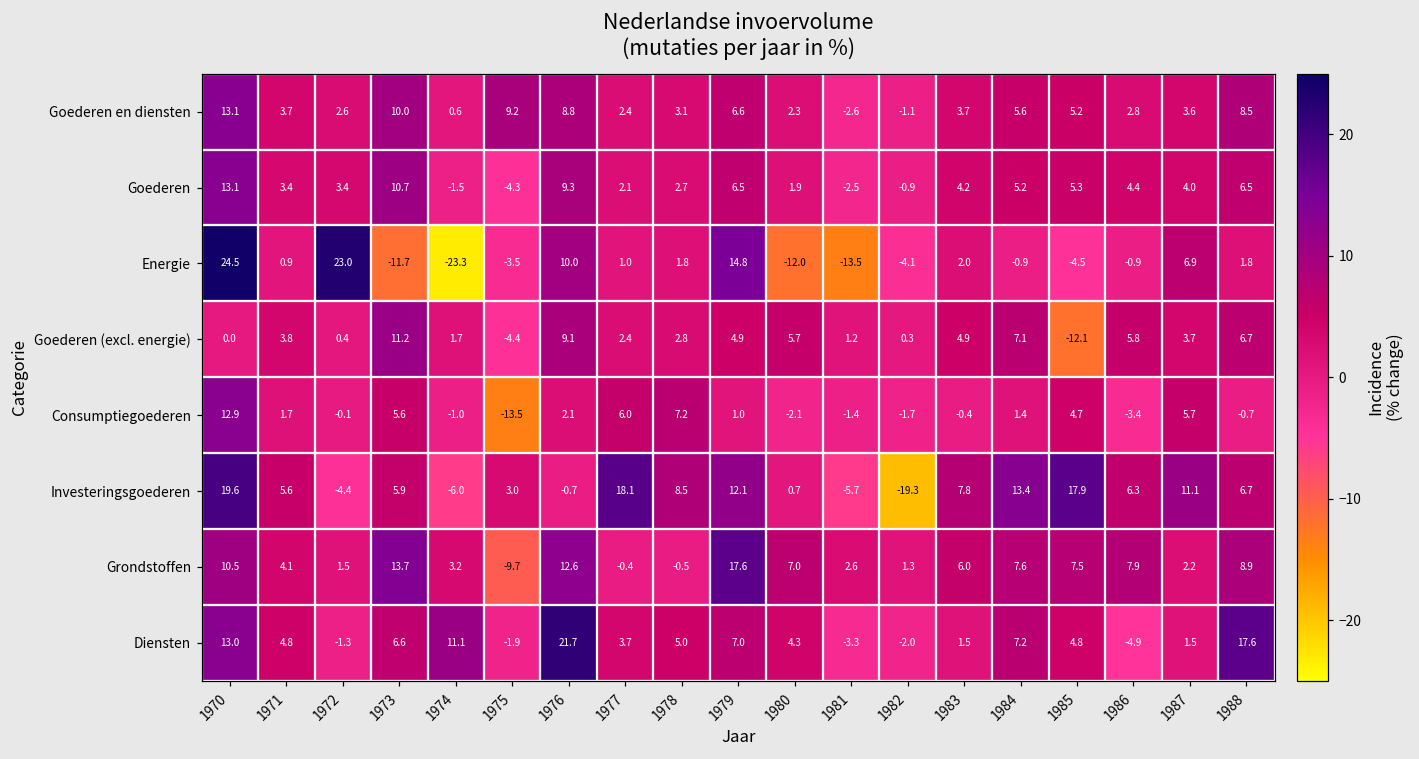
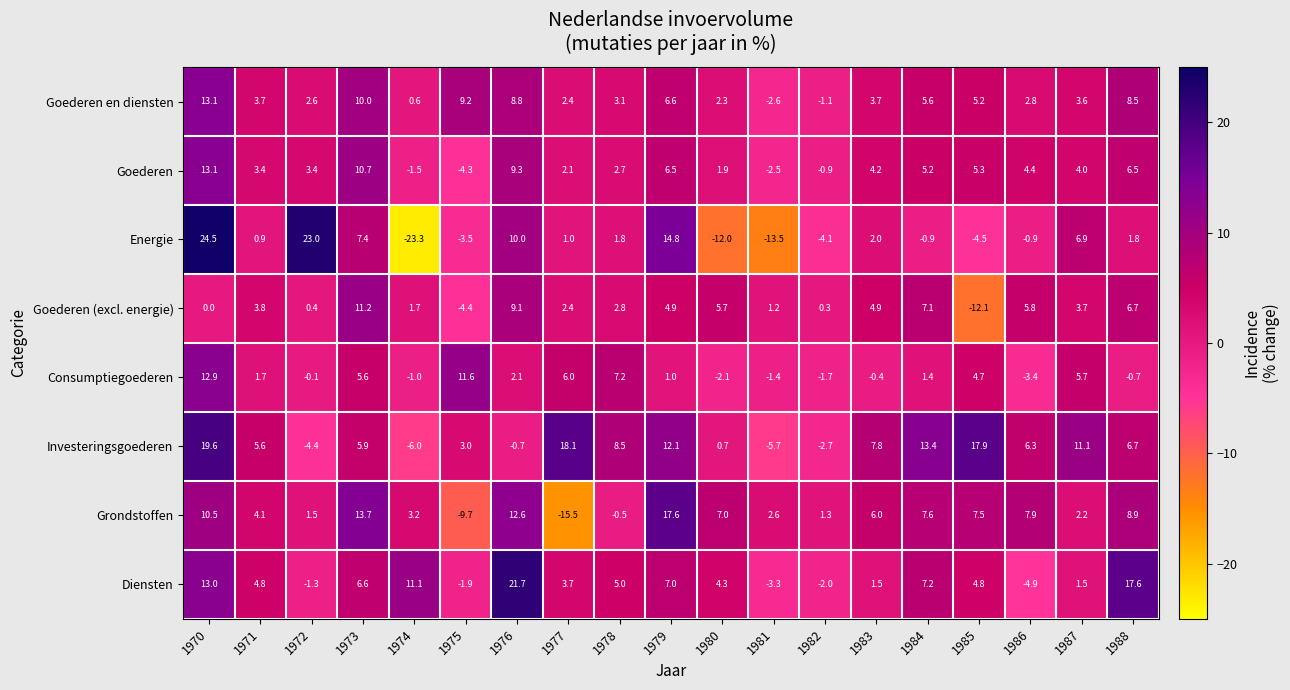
  {
    "Goederen en diensten": {
      "1970": 13.1,
      "1971": 3.7,
      "1972": 2.6,
      "1973": 10.0,
      "1974": 0.6,
      "1975": 9.2,
      "1976": 8.8,
      "1977": 2.4,
      "1978": 3.1,
      "1979": 6.6,
      "1980": 2.3,
      "1981": -2.6,
      "1982": -1.1,
      "1983": 3.7,
      "1984": 5.6,
      "1985": 5.2,
      "1986": 2.8,
      "1987": 3.6,
      "1988": 8.5
    },
    "Goederen": {
      "1970": 13.1,
      "1971": 3.4,
      "1972": 3.4,
      "1973": 10.7,
      "1974": -1.5,
      "1975": -4.3,
      "1976": 9.3,
      "1977": 2.1,
      "1978": 2.7,
      "1979": 6.5,
      "1980": 1.9,
      "1981": -2.5,
      "1982": -0.9,
      "1983": 4.2,
      "1984": 5.2,
      "1985": 5.3,
      "1986": 4.4,
      "1987": 4.0,
      "1988": 6.5
    },
    "Energie": {
      "1970": 24.5,
      "1971": 0.9,
      "1972": 23.0,
-     "1973": -11.7,
+     "1973": 7.4,
      "1974": -23.3,
      "1975": -3.5,
      "1976": 10.0,
      "1977": 1.0,
      "1978": 1.8,
      "1979": 14.8,
      "1980": -12.0,
      "1981": -13.5,
      "1982": -4.1,
      "1983": 2.0,
      "1984": -0.9,
      "1985": -4.5,
      "1986": -0.9,
      "1987": 6.9,
      "1988": 1.8
    },
    "Goederen (excl. energie)": {
      "1970": 0.0,
      "1971": 3.8,
      "1972": 0.4,
      "1973": 11.2,
      "1974": 1.7,
      "1975": -4.4,
      "1976": 9.1,
      "1977": 2.4,
      "1978": 2.8,
      "1979": 4.9,
      "1980": 5.7,
      "1981": 1.2,
      "1982": 0.3,
      "1983": 4.9,
      "1984": 7.1,
      "1985": -12.1,
      "1986": 5.8,
      "1987": 3.7,
      "1988": 6.7
    },
    "Consumptiegoederen": {
      "1970": 12.9,
      "1971": 1.7,
      "1972": -0.1,
      "1973": 5.6,
      "1974": -1.0,
-     "1975": -13.5,
+     "1975": 11.6,
      "1976": 2.1,
      "1977": 6.0,
      "1978": 7.2,
      "1979": 1.0,
      "1980": -2.1,
      "1981": -1.4,
      "1982": -1.7,
      "1983": -0.4,
      "1984": 1.4,
      "1985": 4.7,
      "1986": -3.4,
      "1987": 5.7,
      "1988": -0.7
    },
    "Investeringsgoederen": {
      "1970": 19.6,
      "1971": 5.6,
      "1972": -4.4,
      "1973": 5.9,
      "1974": -6.0,
      "1975": 3.0,
      "1976": -0.7,
      "1977": 18.1,
      "1978": 8.5,
      "1979": 12.1,
      "1980": 0.7,
      "1981": -5.7,
-     "1982": -19.3,
+     "1982": -2.7,
      "1983": 7.8,
      "1984": 13.4,
      "1985": 17.9,
      "1986": 6.3,
      "1987": 11.1,
      "1988": 6.7
    },
    "Grondstoffen": {
      "1970": 10.5,
      "1971": 4.1,
      "1972": 1.5,
      "1973": 13.7,
      "1974": 3.2,
      "1975": -9.7,
      "1976": 12.6,
-     "1977": -0.4,
+     "1977": -15.5,
      "1978": -0.5,
      "1979": 17.6,
      "1980": 7.0,
      "1981": 2.6,
      "1982": 1.3,
      "1983": 6.0,
      "1984": 7.6,
      "1985": 7.5,
      "1986": 7.9,
      "1987": 2.2,
      "1988": 8.9
    },
    "Diensten": {
      "1970": 13.0,
      "1971": 4.8,
      "1972": -1.3,
      "1973": 6.6,
      "1974": 11.1,
      "1975": -1.9,
      "1976": 21.7,
      "1977": 3.7,
      "1978": 5.0,
      "1979": 7.0,
      "1980": 4.3,
      "1981": -3.3,
      "1982": -2.0,
      "1983": 1.5,
      "1984": 7.2,
      "1985": 4.8,
      "1986": -4.9,
      "1987": 1.5,
      "1988": 17.6
    }
  }
